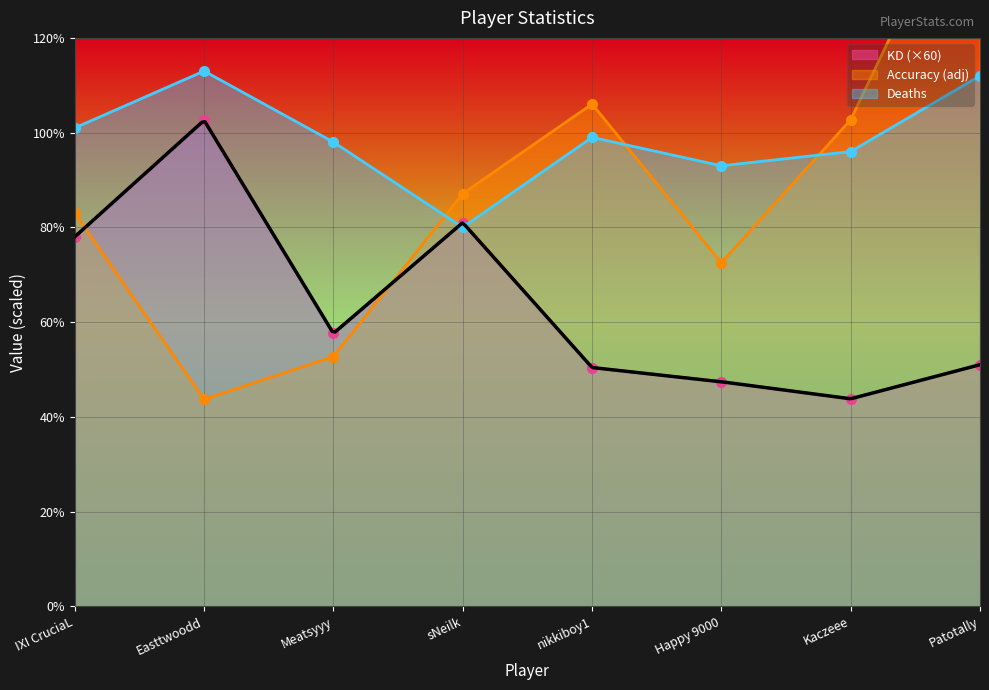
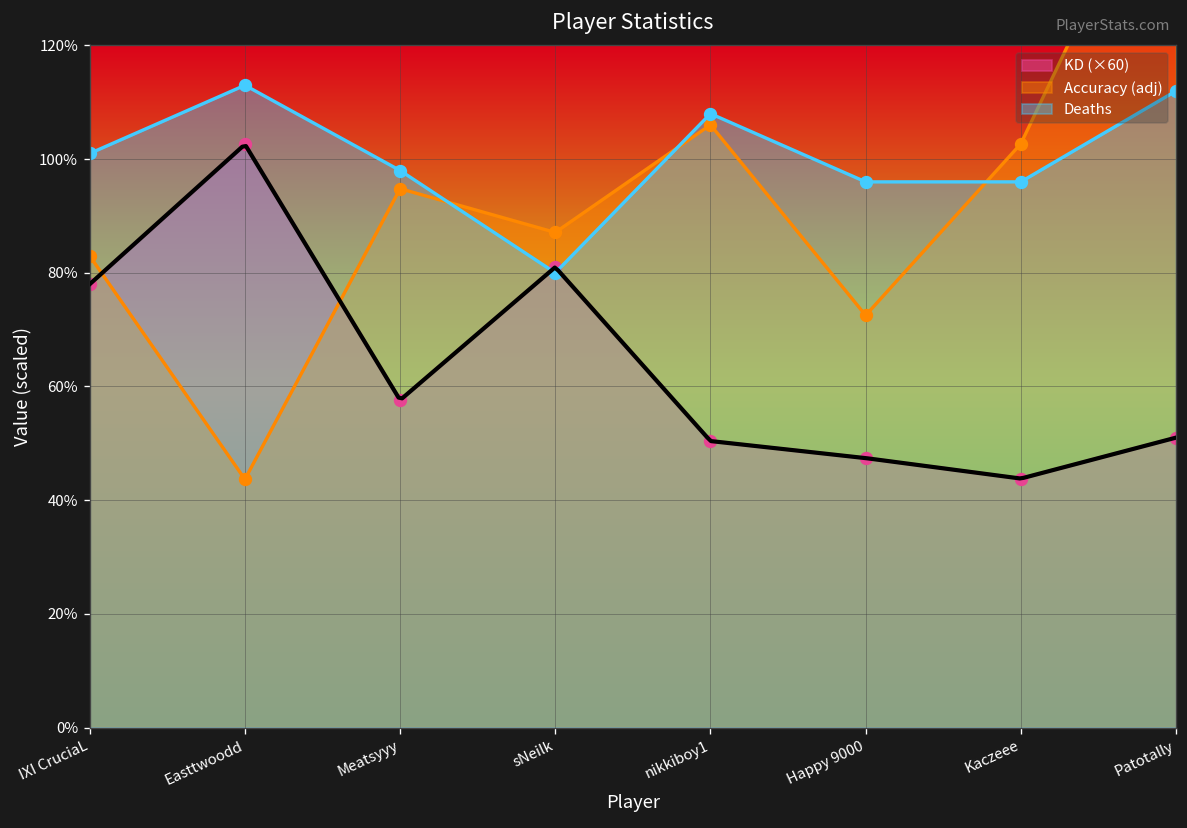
  {
    "Accuracy (adj)": {
      "IXI CruciaL": "83%",
      "Easttwoodd": "44%",
-     "Meatsyyy": "53%",
+     "Meatsyyy": "95%",
      "sNeilk": "87%",
      "nikkiboy1": "106%",
      "Happy 9000": "73%",
      "Kaczeee": "103%"
    },
    "Deaths": {
      "IXI CruciaL": "101%",
      "Easttwoodd": "113%",
      "Meatsyyy": "98%",
      "sNeilk": "80%",
-     "nikkiboy1": "99%",
-     "Happy 9000": "93%",
+     "nikkiboy1": "108%",
+     "Happy 9000": "96%",
      "Kaczeee": "96%",
      "Patotally": "112%"
    }
  }
